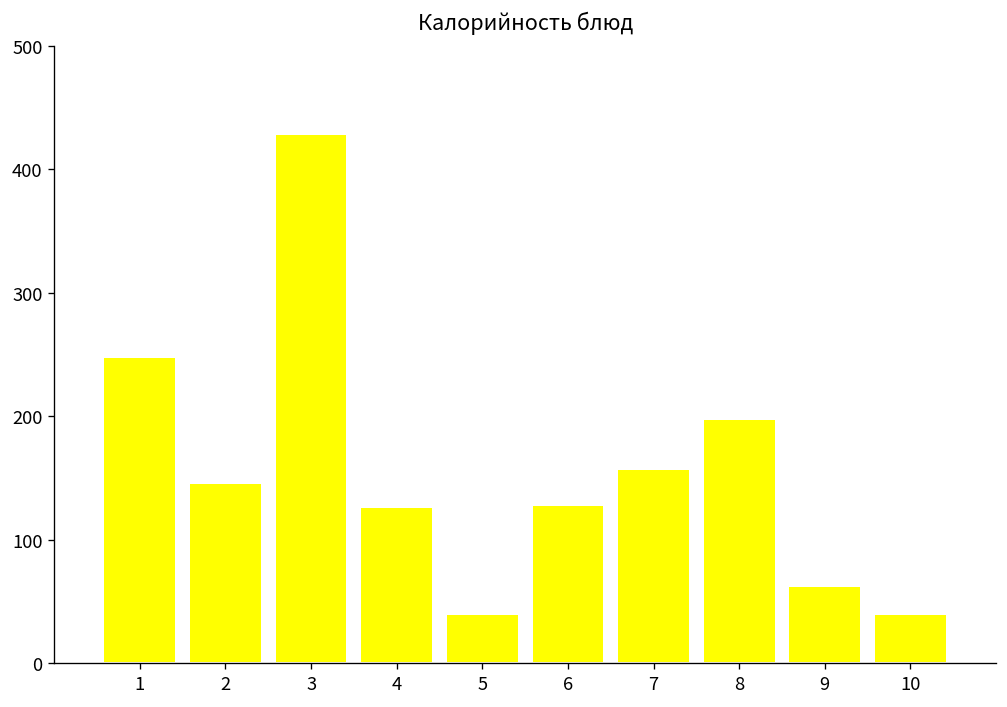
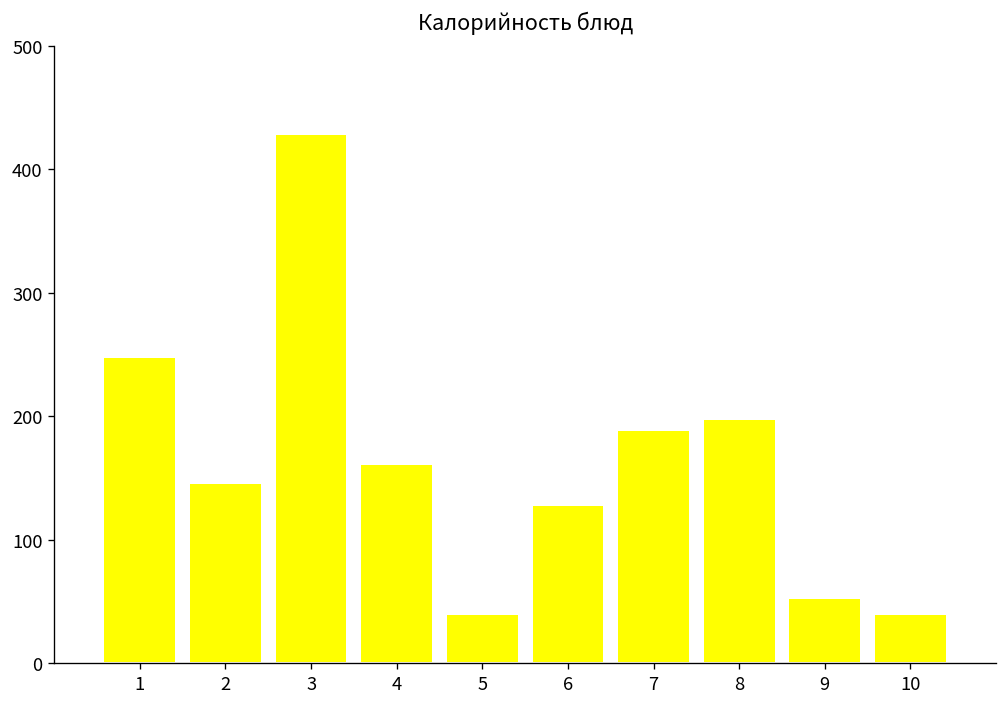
  {
    "1": 248,
    "2": 146,
    "3": 429,
-   "4": 126,
+   "4": 161,
    "5": 40,
    "6": 128,
-   "7": 157,
+   "7": 189,
    "8": 198,
-   "9": 62,
+   "9": 53,
    "10": 40
  }
